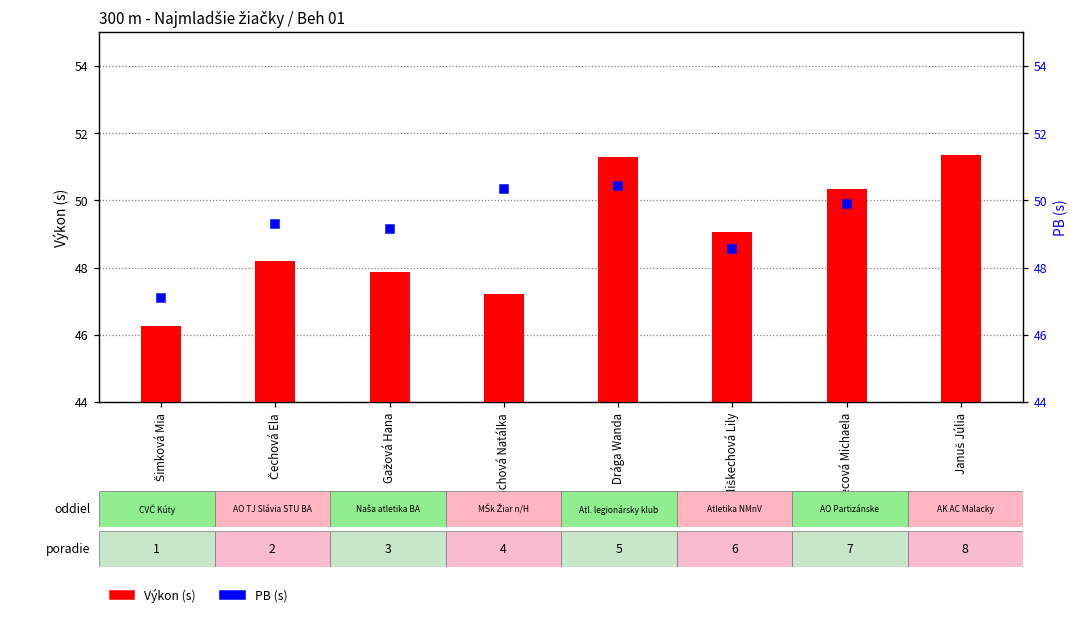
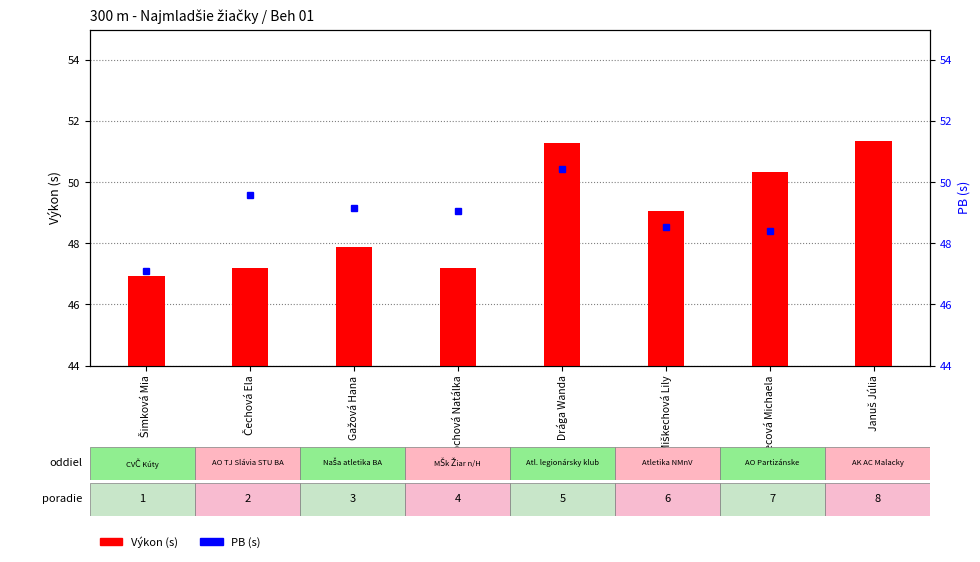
  {
    "Výkon (s)": {
-     "Šimková Mia": 46.3,
-     "Čechová Ela": 48.2,
+     "Šimková Mia": 46.9,
+     "Čechová Ela": 47.2,
      "Gažová Hana": 47.9,
      "Radochová Natálka": 47.2,
      "Drága Wanda": 51.3,
      "Miškechová Lily": 49.1,
      "Hudecová Michaela": 50.3,
      "Januš Júlia": 51.3
    },
    "PB (s)": {
      "Šimková Mia": 47.1,
-     "Čechová Ela": 49.3,
+     "Čechová Ela": 49.6,
      "Gažová Hana": 49.2,
-     "Radochová Natálka": 50.3,
+     "Radochová Natálka": 49.1,
      "Drága Wanda": 50.4,
      "Miškechová Lily": 48.5,
-     "Hudecová Michaela": 49.9
+     "Hudecová Michaela": 48.4
    }
  }
